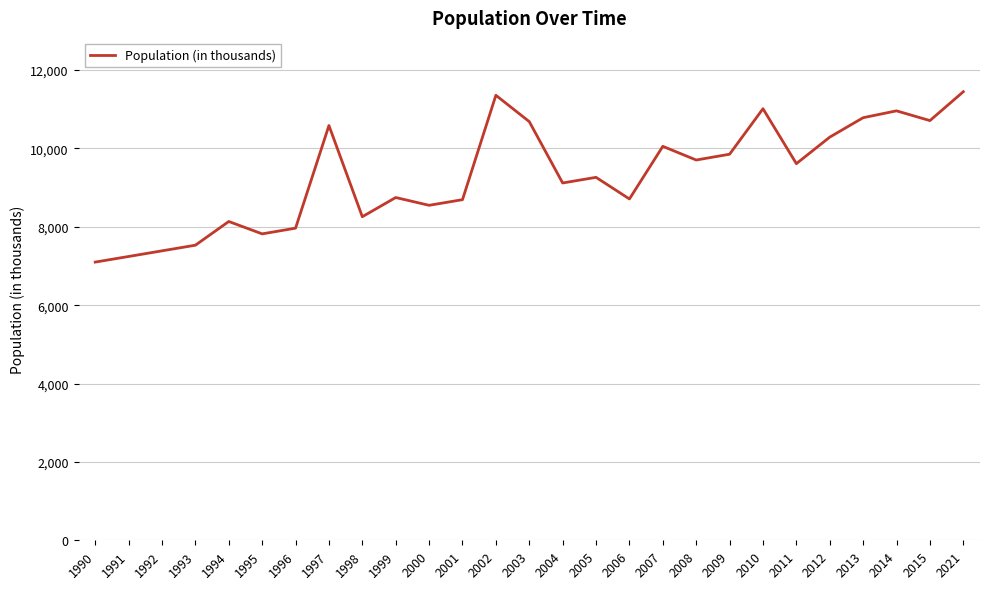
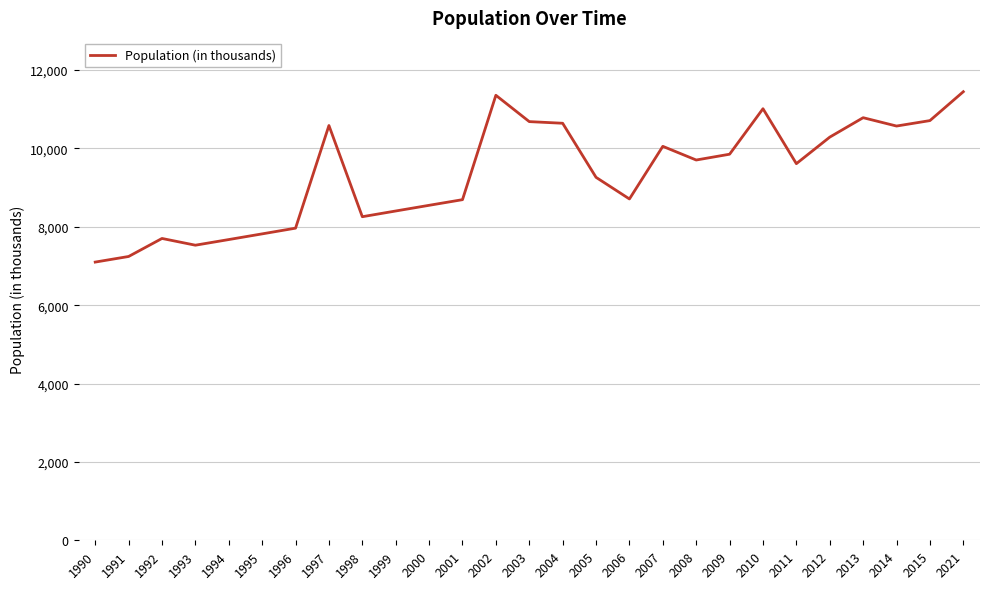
  {
    "1990": "7,100",
    "1991": "7,200",
-   "1992": "7,400",
+   "1992": "7,700",
    "1993": "7,500",
-   "1994": "8,100",
+   "1994": "7,700",
    "1995": "7,800",
    "1996": "8,000",
    "1997": "10,600",
    "1998": "8,300",
-   "1999": "8,700",
+   "1999": "8,400",
    "2000": "8,500",
    "2001": "8,700",
    "2002": "11,400",
    "2003": "10,700",
-   "2004": "9,100",
+   "2004": "10,600",
    "2005": "9,300",
    "2006": "8,700",
    "2007": "10,100",
    "2008": "9,700",
    "2009": "9,900",
    "2010": "11,000",
    "2011": "9,600",
    "2012": "10,300",
    "2013": "10,800",
-   "2014": "11,000",
+   "2014": "10,600",
    "2015": "10,700",
    "2021": "11,400"
  }
